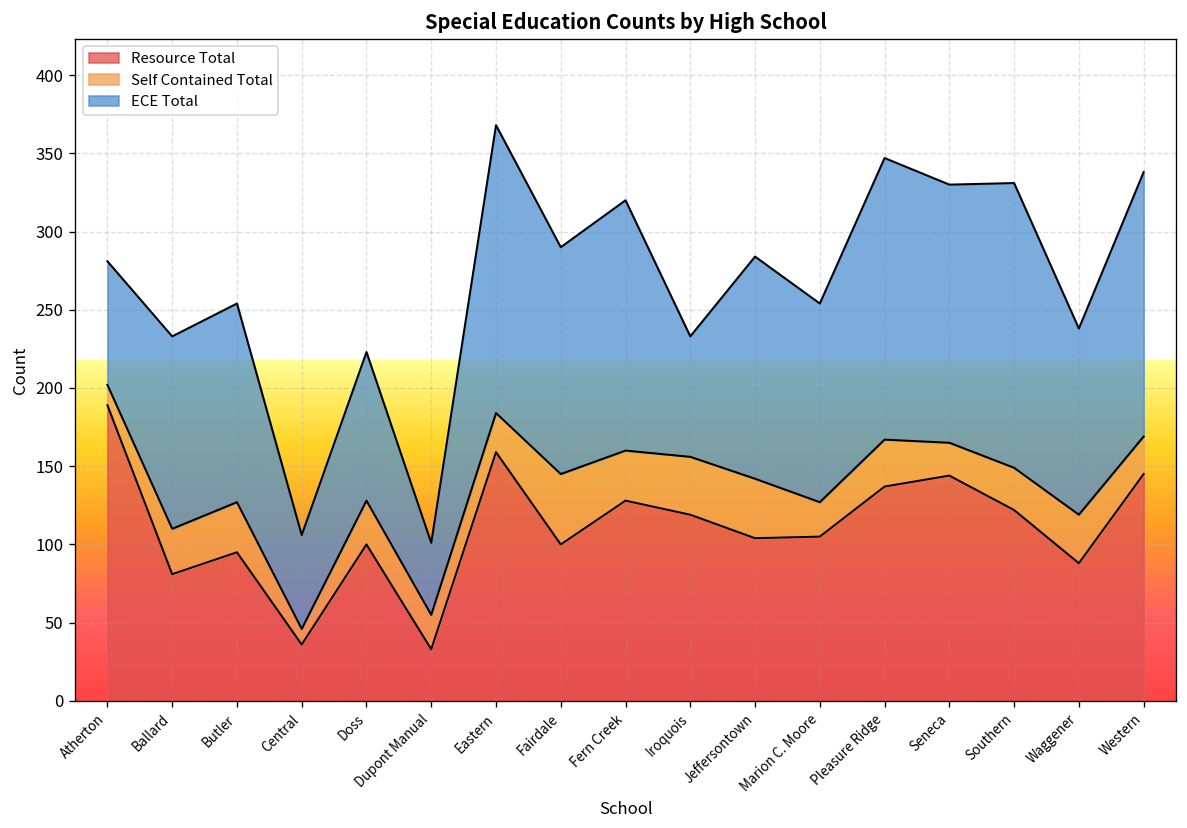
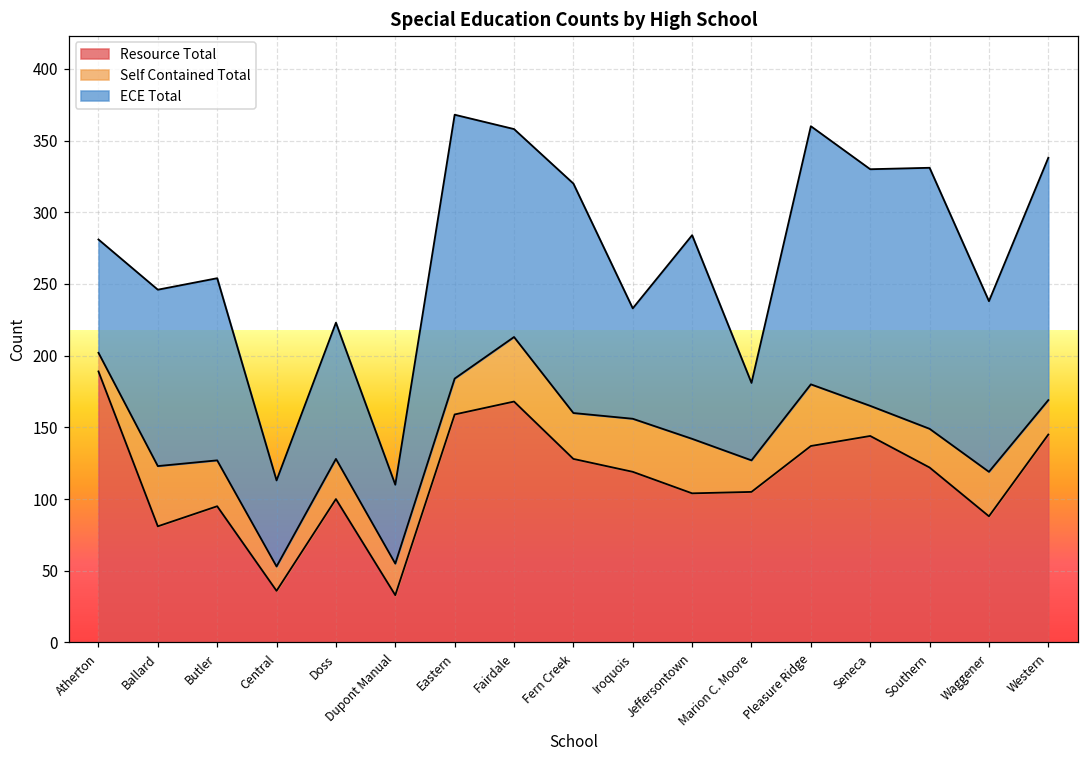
  {
    "Resource Total": {
      "Atherton": 189,
      "Ballard": 81,
      "Butler": 95,
      "Central": 36,
      "Doss": 100,
      "Dupont Manual": 33,
      "Eastern": 159,
-     "Fairdale": 100,
+     "Fairdale": 168,
      "Fern Creek": 128,
      "Iroquois": 119,
      "Jeffersontown": 104,
      "Marion C. Moore": 105,
      "Pleasure Ridge": 137,
      "Seneca": 144,
      "Southern": 122,
      "Waggener": 88,
      "Western": 145
    },
    "Self Contained Total": {
      "Atherton": 13,
-     "Ballard": 29,
+     "Ballard": 42,
      "Butler": 32,
-     "Central": 10,
+     "Central": 17,
      "Doss": 28,
      "Dupont Manual": 22,
      "Eastern": 25,
      "Fairdale": 45,
      "Fern Creek": 32,
      "Iroquois": 37,
      "Jeffersontown": 38,
      "Marion C. Moore": 22,
-     "Pleasure Ridge": 30,
+     "Pleasure Ridge": 43,
      "Seneca": 21,
      "Southern": 27,
      "Waggener": 31,
      "Western": 24
    },
    "ECE Total": {
      "Atherton": 79,
      "Ballard": 123,
      "Butler": 127,
      "Central": 60,
      "Doss": 95,
-     "Dupont Manual": 46,
+     "Dupont Manual": 55,
      "Eastern": 184,
      "Fairdale": 145,
      "Fern Creek": 160,
      "Iroquois": 77,
      "Jeffersontown": 142,
-     "Marion C. Moore": 127,
+     "Marion C. Moore": 54,
      "Pleasure Ridge": 180,
      "Seneca": 165,
      "Southern": 182,
      "Waggener": 119,
      "Western": 169
    }
  }
